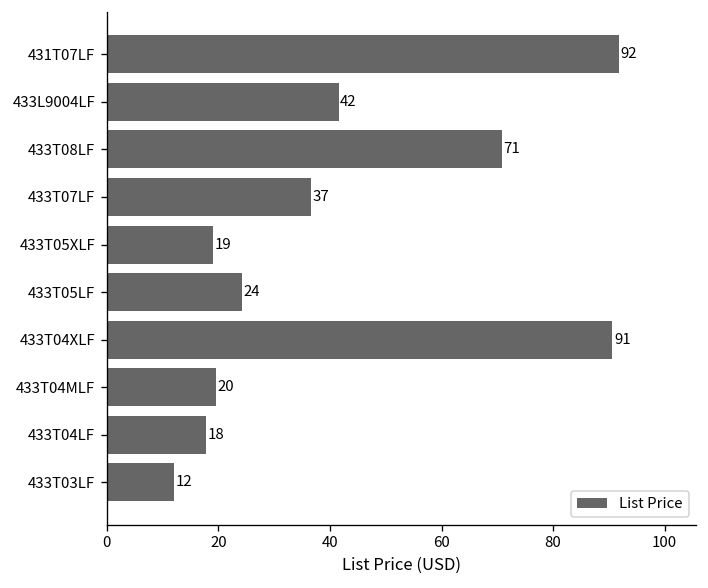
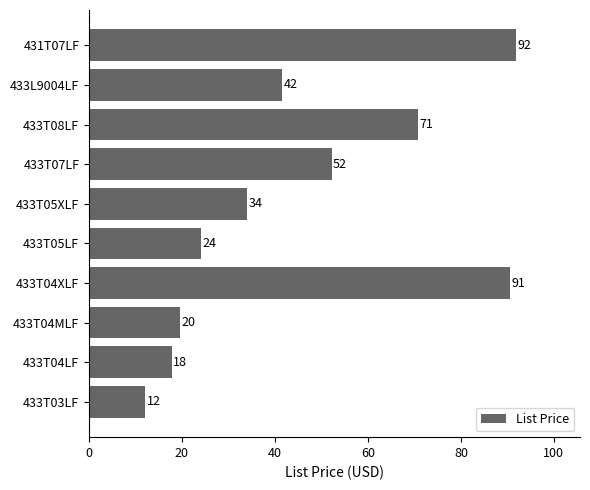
  {
    "431T07LF": 92,
    "433L9004LF": 42,
    "433T08LF": 71,
-   "433T07LF": 37,
-   "433T05XLF": 19,
+   "433T07LF": 52,
+   "433T05XLF": 34,
    "433T05LF": 24,
    "433T04XLF": 91,
    "433T04MLF": 20,
    "433T04LF": 18,
    "433T03LF": 12
  }
